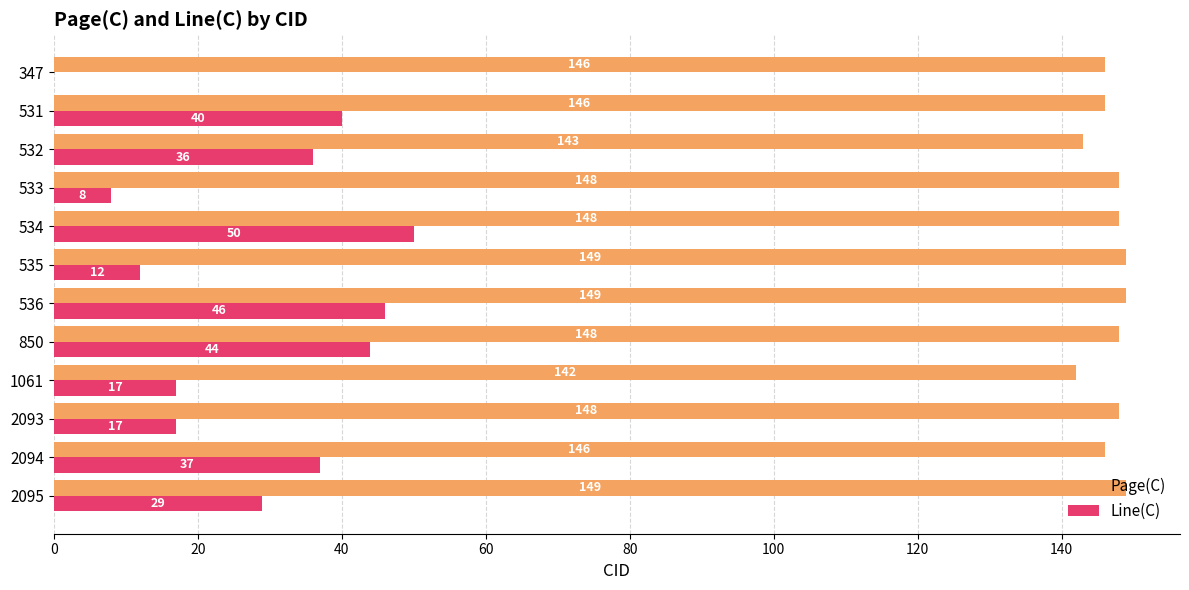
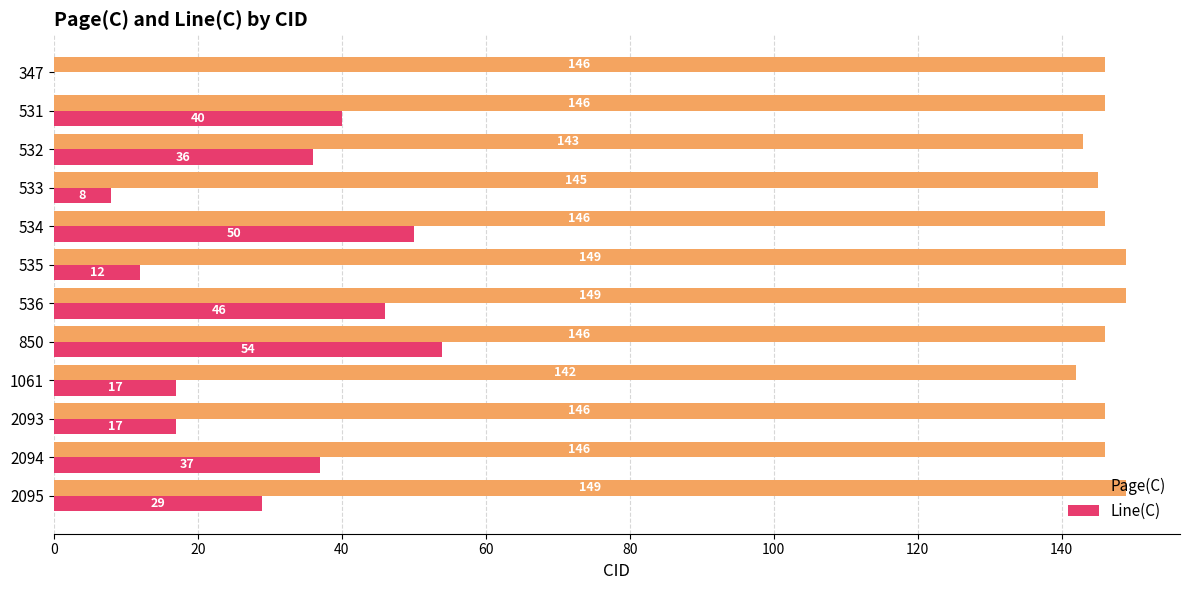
  {
    "Page(C)": {
      "347": 146,
      "531": 146,
      "532": 143,
-     "533": 148,
-     "534": 148,
+     "533": 145,
+     "534": 146,
      "535": 149,
      "536": 149,
-     "850": 148,
+     "850": 146,
      "1061": 142,
-     "2093": 148,
+     "2093": 146,
      "2094": 146,
      "2095": 149
    },
    "Line(C)": {
      "531": 40,
      "532": 36,
      "533": 8,
      "534": 50,
      "535": 12,
      "536": 46,
-     "850": 44,
+     "850": 54,
      "1061": 17,
      "2093": 17,
      "2094": 37,
      "2095": 29
    }
  }
